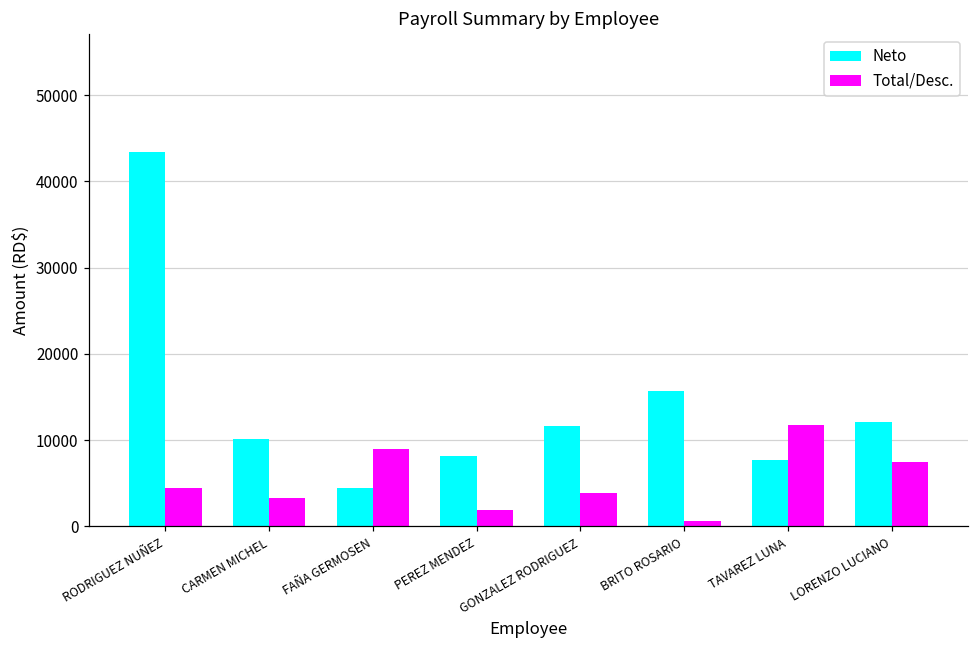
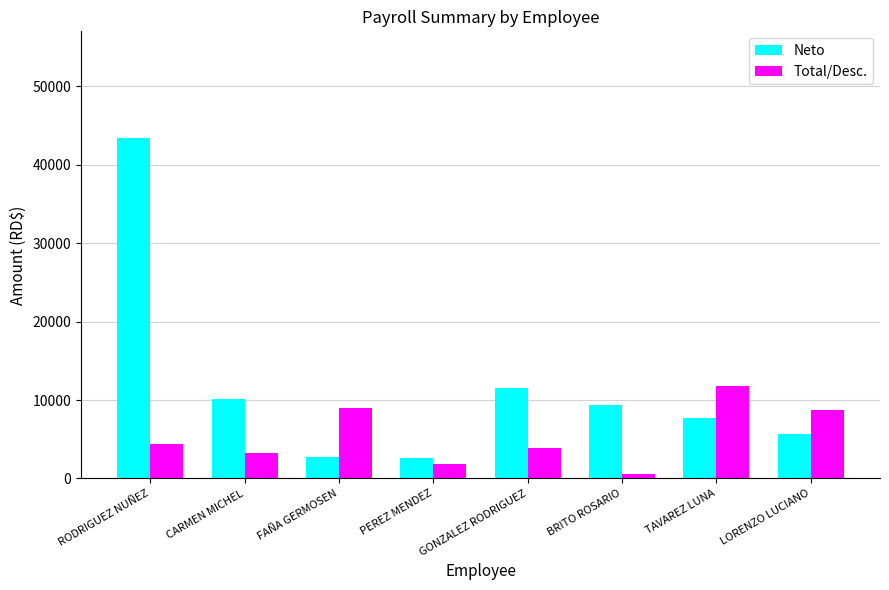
  {
    "Neto": {
      "RODRIGUEZ NUÑEZ": 43000,
      "CARMEN MICHEL": 10000,
-     "FAÑA GERMOSEN": 4000,
-     "PEREZ MENDEZ": 8000,
+     "FAÑA GERMOSEN": 3000,
+     "PEREZ MENDEZ": 3000,
      "GONZALEZ RODRIGUEZ": 12000,
-     "BRITO ROSARIO": 16000,
+     "BRITO ROSARIO": 9000,
      "TAVAREZ LUNA": 8000,
-     "LORENZO LUCIANO": 12000
+     "LORENZO LUCIANO": 6000
    },
    "Total/Desc.": {
      "RODRIGUEZ NUÑEZ": 4000,
      "CARMEN MICHEL": 3000,
      "FAÑA GERMOSEN": 9000,
      "PEREZ MENDEZ": 2000,
      "GONZALEZ RODRIGUEZ": 4000,
      "BRITO ROSARIO": 1000,
      "TAVAREZ LUNA": 12000,
-     "LORENZO LUCIANO": 7000
+     "LORENZO LUCIANO": 9000
    }
  }
